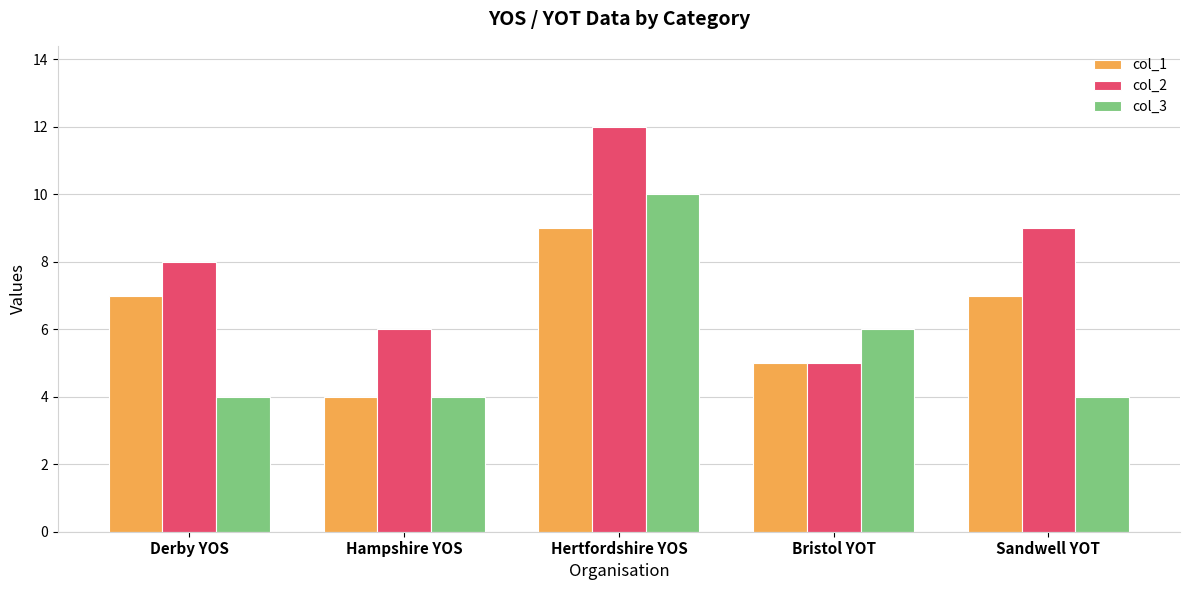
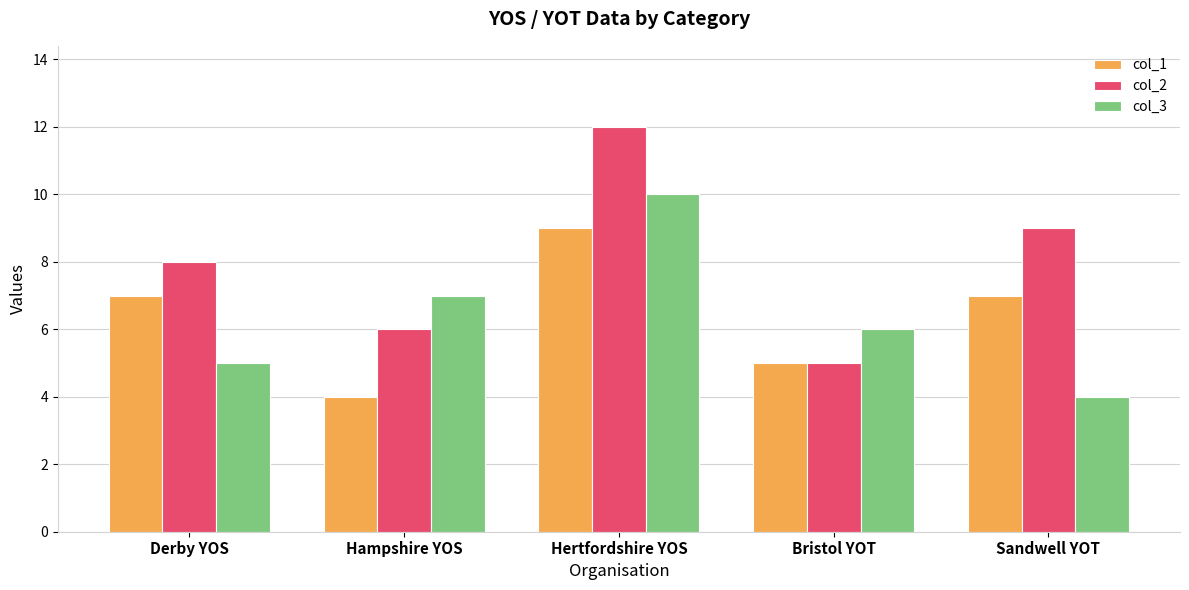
  {
    "col_1": {
      "Derby YOS": 7,
      "Hampshire YOS": 4,
      "Hertfordshire YOS": 9,
      "Bristol YOT": 5,
      "Sandwell YOT": 7
    },
    "col_2": {
      "Derby YOS": 8,
      "Hampshire YOS": 6,
      "Hertfordshire YOS": 12,
      "Bristol YOT": 5,
      "Sandwell YOT": 9
    },
    "col_3": {
-     "Derby YOS": 4,
-     "Hampshire YOS": 4,
+     "Derby YOS": 5,
+     "Hampshire YOS": 7,
      "Hertfordshire YOS": 10,
      "Bristol YOT": 6,
      "Sandwell YOT": 4
    }
  }
